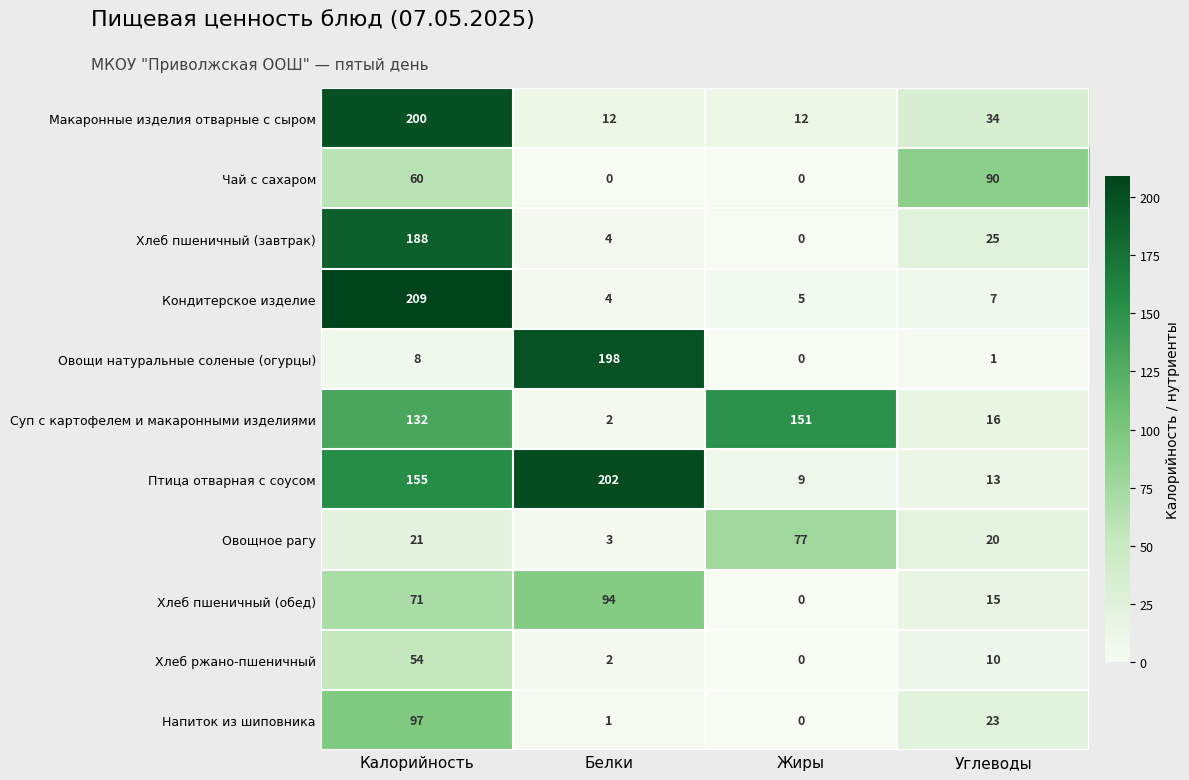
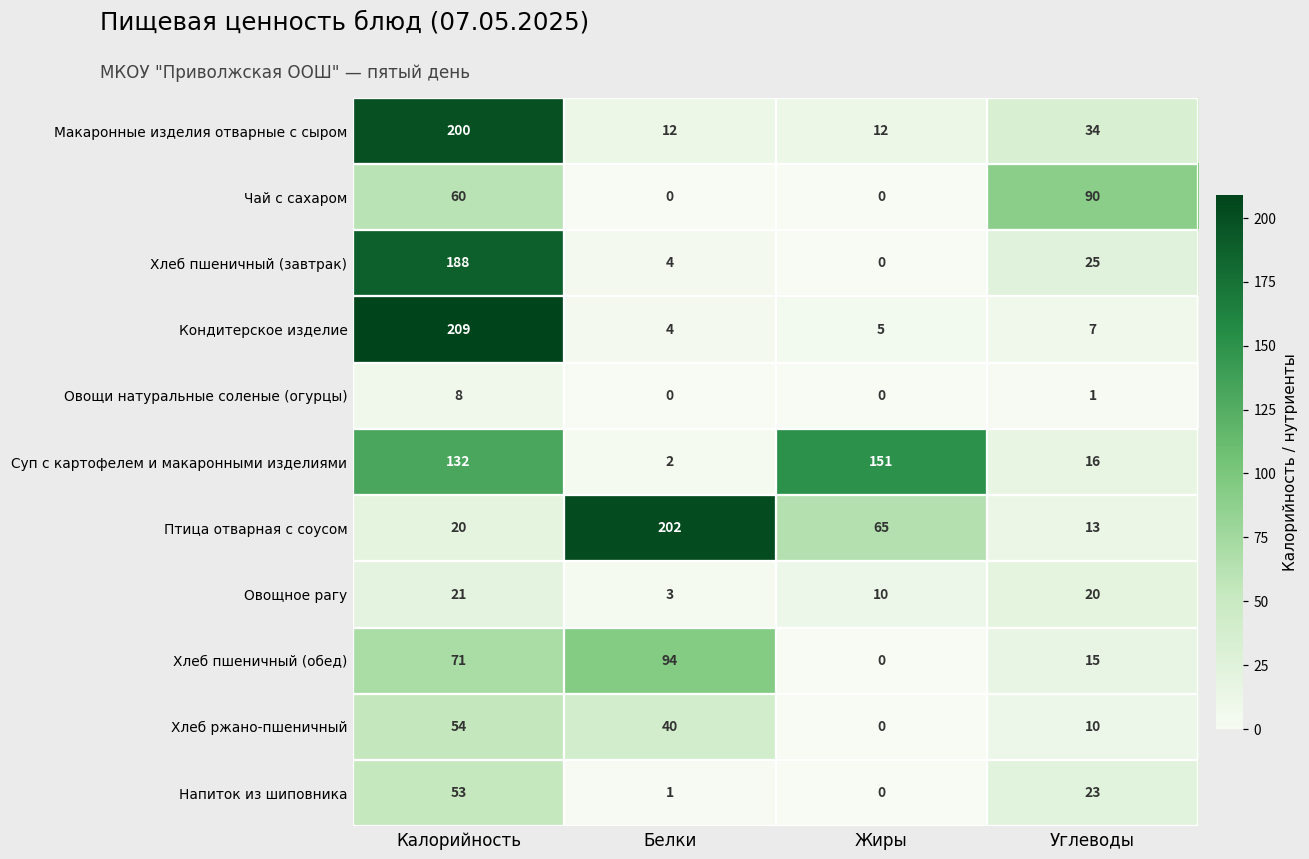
  {
    "Макаронные изделия отварные с сыром": {
      "Калорийность": 200,
      "Белки": 12,
      "Жиры": 12,
      "Углеводы": 34
    },
    "Чай с сахаром": {
      "Калорийность": 60,
      "Белки": 0,
      "Жиры": 0,
      "Углеводы": 90
    },
    "Хлеб пшеничный (завтрак)": {
      "Калорийность": 188,
      "Белки": 4,
      "Жиры": 0,
      "Углеводы": 25
    },
    "Кондитерское изделие": {
      "Калорийность": 209,
      "Белки": 4,
      "Жиры": 5,
      "Углеводы": 7
    },
    "Овощи натуральные соленые (огурцы)": {
      "Калорийность": 8,
-     "Белки": 198,
+     "Белки": 0,
      "Жиры": 0,
      "Углеводы": 1
    },
    "Суп с картофелем и макаронными изделиями": {
      "Калорийность": 132,
      "Белки": 2,
      "Жиры": 151,
      "Углеводы": 16
    },
    "Птица отварная с соусом": {
-     "Калорийность": 155,
+     "Калорийность": 20,
      "Белки": 202,
-     "Жиры": 9,
+     "Жиры": 65,
      "Углеводы": 13
    },
    "Овощное рагу": {
      "Калорийность": 21,
      "Белки": 3,
-     "Жиры": 77,
+     "Жиры": 10,
      "Углеводы": 20
    },
    "Хлеб пшеничный (обед)": {
      "Калорийность": 71,
      "Белки": 94,
      "Жиры": 0,
      "Углеводы": 15
    },
    "Хлеб ржано-пшеничный": {
      "Калорийность": 54,
-     "Белки": 2,
+     "Белки": 40,
      "Жиры": 0,
      "Углеводы": 10
    },
    "Напиток из шиповника": {
-     "Калорийность": 97,
+     "Калорийность": 53,
      "Белки": 1,
      "Жиры": 0,
      "Углеводы": 23
    }
  }
